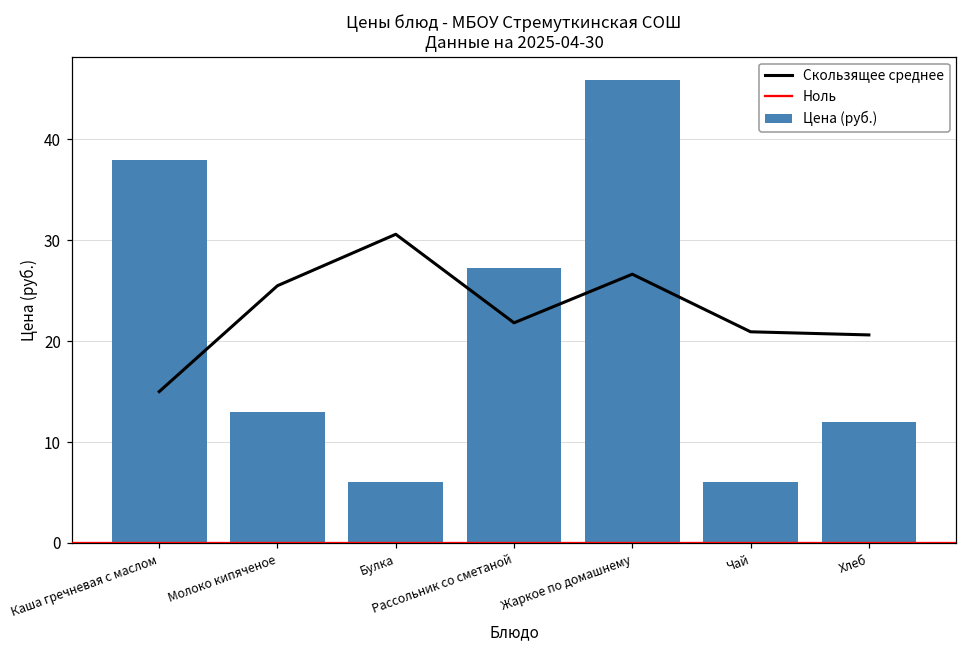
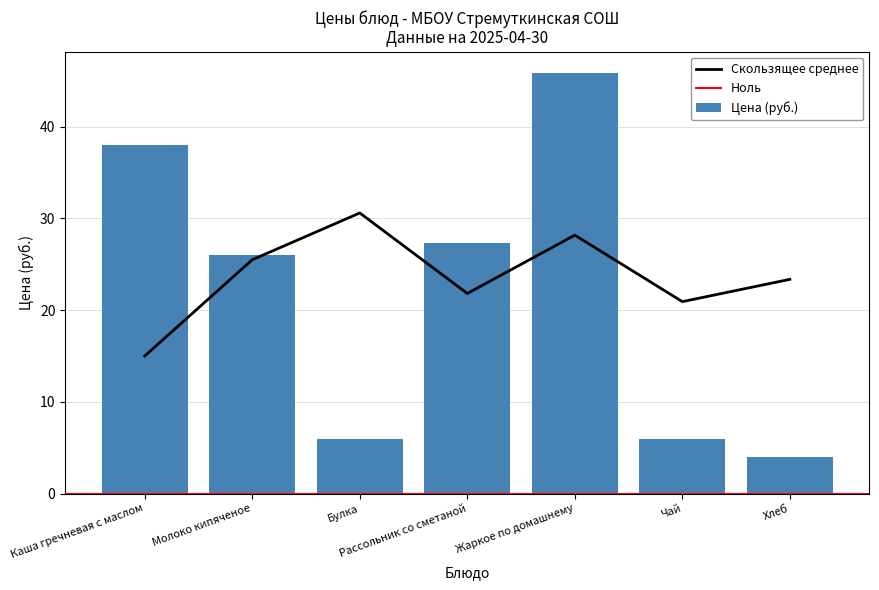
  {
    "Скользящее среднее": {
      "Каша гречневая с маслом": 15,
      "Молоко кипяченое": 26,
      "Булка": 31,
      "Рассольник со сметаной": 22,
-     "Жаркое по домашнему": 27,
+     "Жаркое по домашнему": 28,
      "Чай": 21,
-     "Хлеб": 21
+     "Хлеб": 23
    },
    "Цена (руб.)": {
      "Каша гречневая с маслом": 38,
-     "Молоко кипяченое": 13,
+     "Молоко кипяченое": 26,
      "Булка": 6,
      "Рассольник со сметаной": 27,
      "Жаркое по домашнему": 46,
      "Чай": 6,
-     "Хлеб": 12
+     "Хлеб": 4
    }
  }
